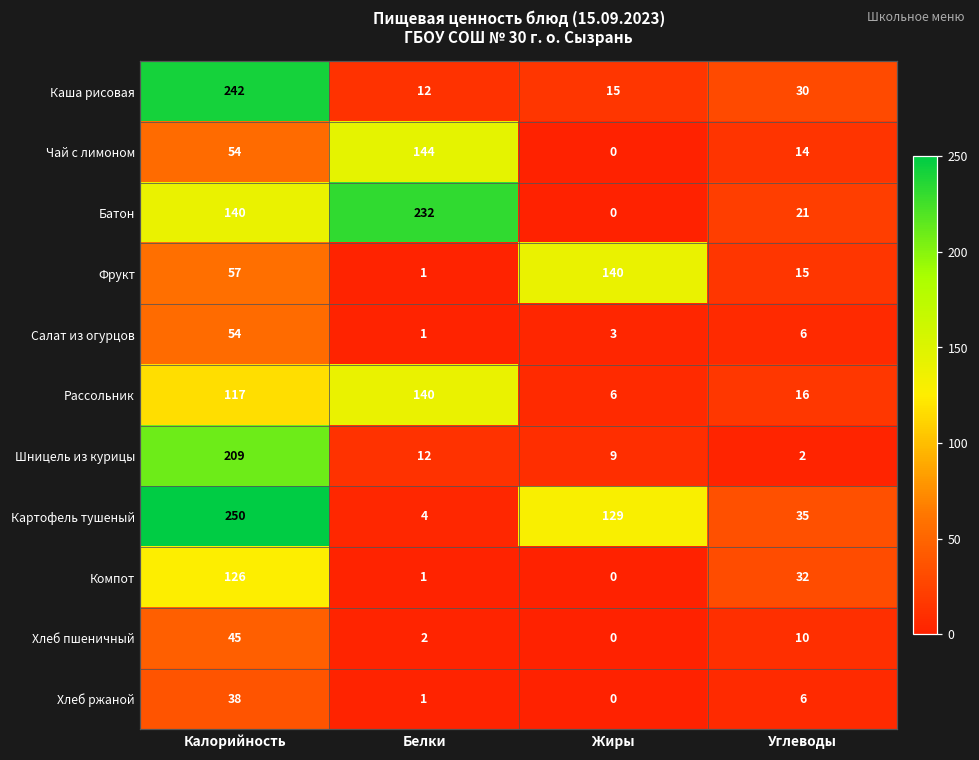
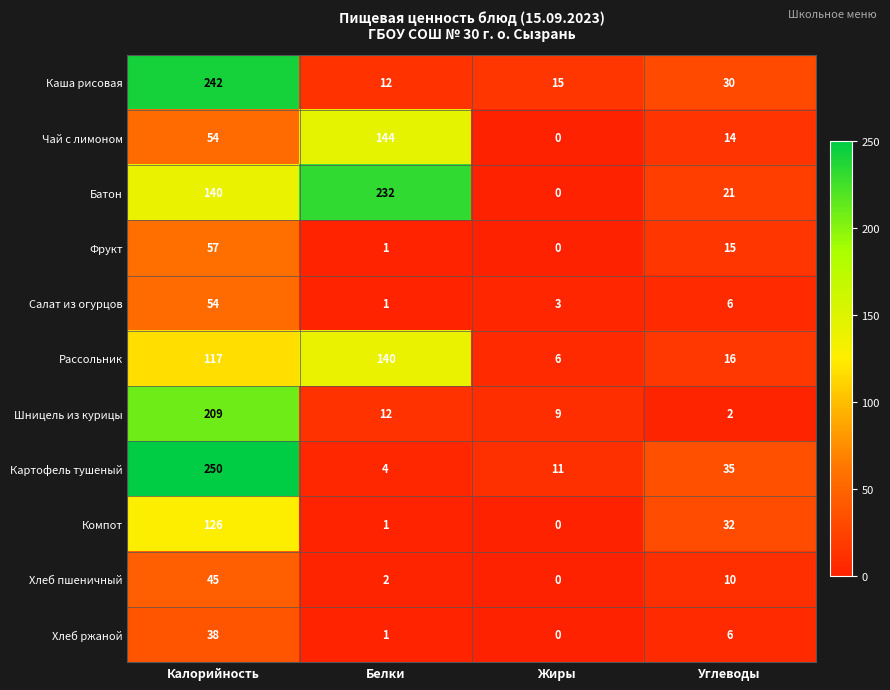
  {
    "Каша рисовая": {
      "Калорийность": 242,
      "Белки": 12,
      "Жиры": 15,
      "Углеводы": 30
    },
    "Чай с лимоном": {
      "Калорийность": 54,
      "Белки": 144,
      "Жиры": 0,
      "Углеводы": 14
    },
    "Батон": {
      "Калорийность": 140,
      "Белки": 232,
      "Жиры": 0,
      "Углеводы": 21
    },
    "Фрукт": {
      "Калорийность": 57,
      "Белки": 1,
-     "Жиры": 140,
+     "Жиры": 0,
      "Углеводы": 15
    },
    "Салат из огурцов": {
      "Калорийность": 54,
      "Белки": 1,
      "Жиры": 3,
      "Углеводы": 6
    },
    "Рассольник": {
      "Калорийность": 117,
      "Белки": 140,
      "Жиры": 6,
      "Углеводы": 16
    },
    "Шницель из курицы": {
      "Калорийность": 209,
      "Белки": 12,
      "Жиры": 9,
      "Углеводы": 2
    },
    "Картофель тушеный": {
      "Калорийность": 250,
      "Белки": 4,
-     "Жиры": 129,
+     "Жиры": 11,
      "Углеводы": 35
    },
    "Компот": {
      "Калорийность": 126,
      "Белки": 1,
      "Жиры": 0,
      "Углеводы": 32
    },
    "Хлеб пшеничный": {
      "Калорийность": 45,
      "Белки": 2,
      "Жиры": 0,
      "Углеводы": 10
    },
    "Хлеб ржаной": {
      "Калорийность": 38,
      "Белки": 1,
      "Жиры": 0,
      "Углеводы": 6
    }
  }
